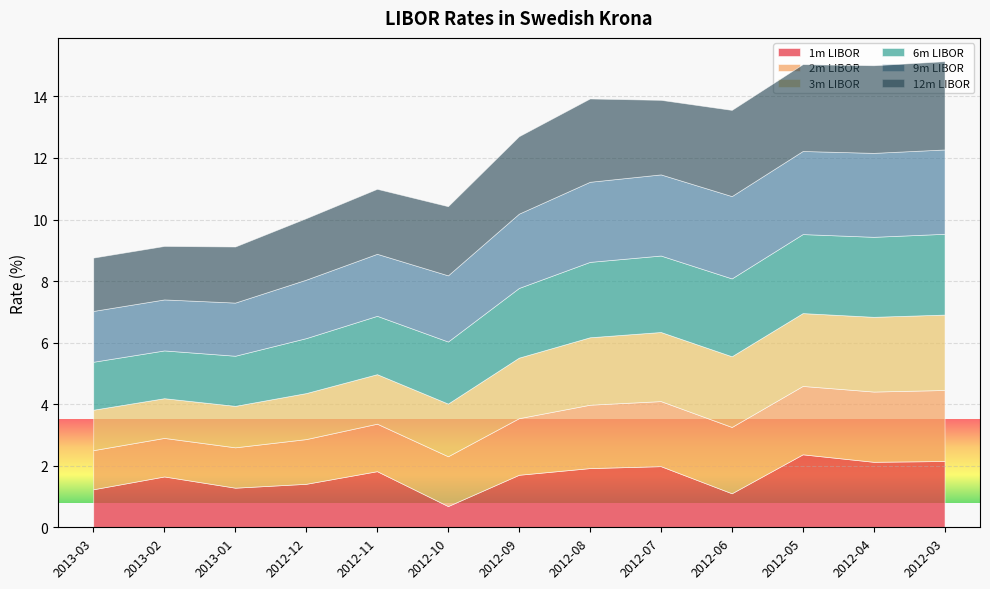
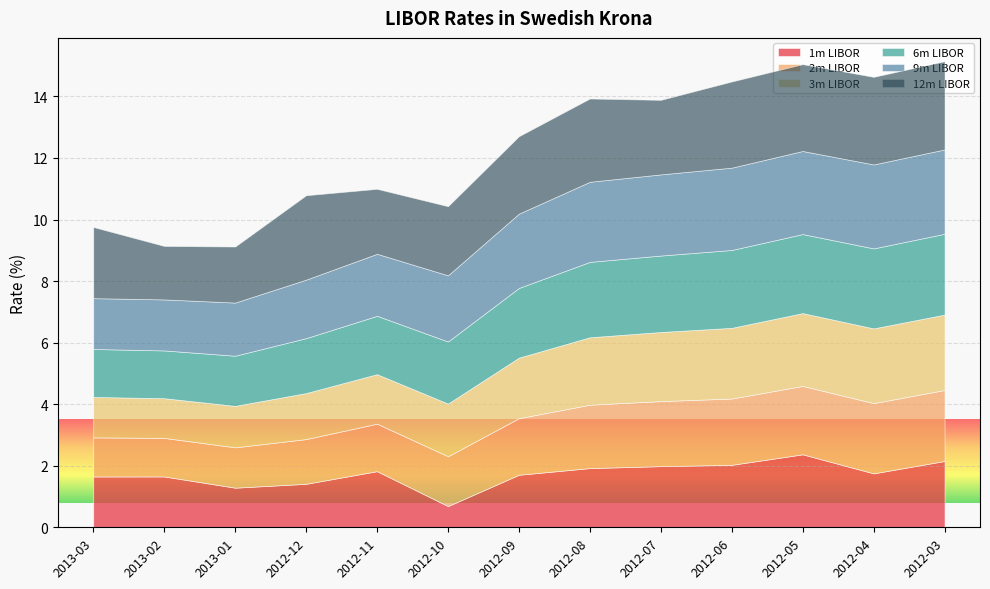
  {
    "1m LIBOR": {
-     "2013-03": 1.2,
+     "2013-03": 1.7,
      "2013-02": 1.7,
      "2013-01": 1.3,
      "2012-12": 1.4,
      "2012-11": 1.8,
      "2012-10": 0.7,
      "2012-09": 1.7,
      "2012-08": 1.9,
      "2012-07": 2.0,
-     "2012-06": 1.1,
+     "2012-06": 2.0,
      "2012-05": 2.4,
-     "2012-04": 2.1,
+     "2012-04": 1.8,
      "2012-03": 2.2
    },
    "12m LIBOR": {
-     "2013-03": 1.7,
+     "2013-03": 2.3,
      "2013-02": 1.7,
      "2013-01": 1.8,
-     "2012-12": 2.0,
+     "2012-12": 2.7,
      "2012-11": 2.1,
      "2012-10": 2.2,
      "2012-09": 2.5,
      "2012-08": 2.7,
      "2012-07": 2.4,
      "2012-06": 2.8
    }
  }
